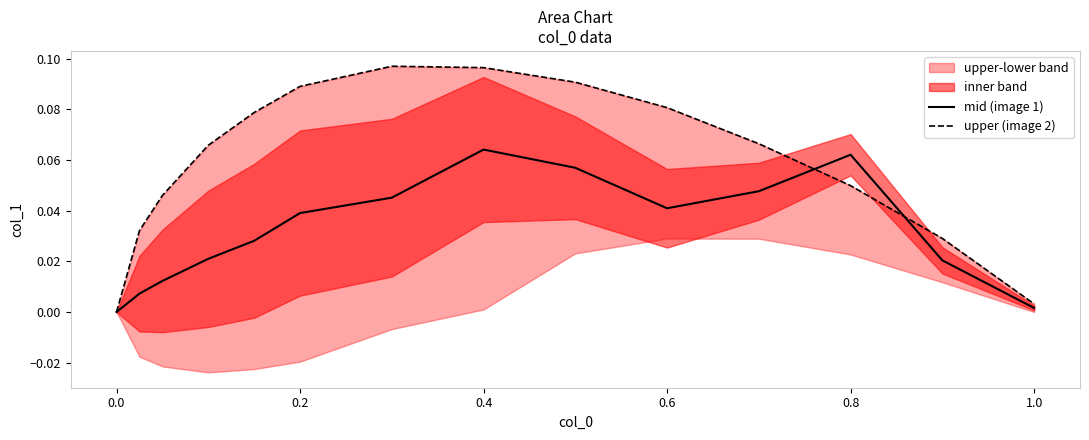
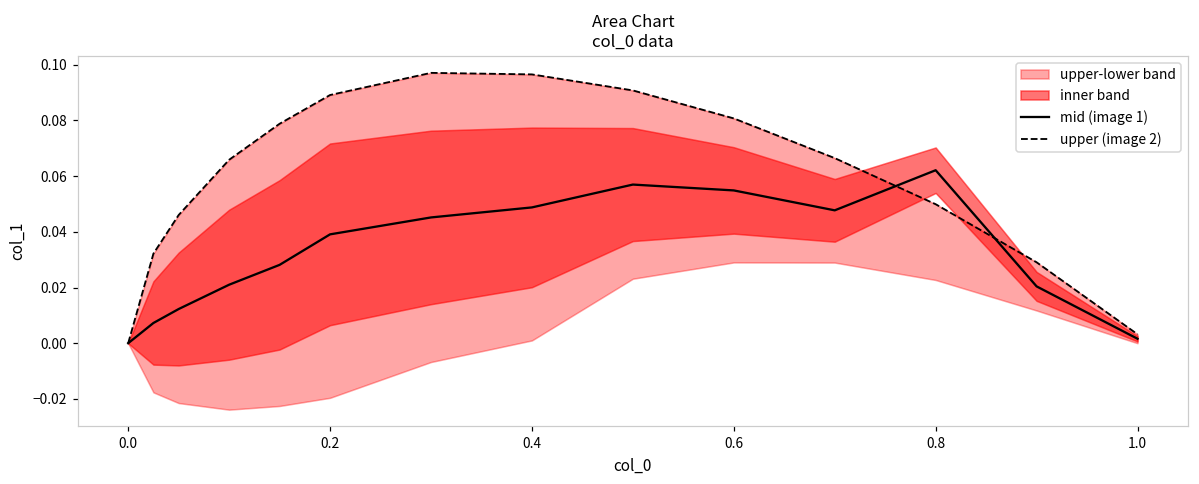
  {
    "mid (image 1)": {
      "0.2": 0.039,
-     "0.4": 0.064,
-     "0.6": 0.041,
+     "0.4": 0.049,
+     "0.6": 0.055,
      "0.8": 0.062
    }
  }
